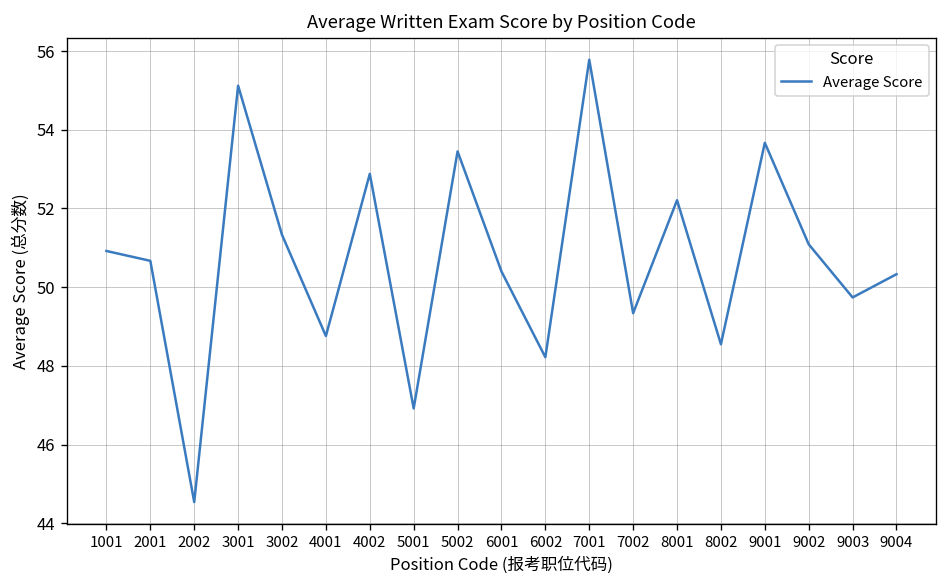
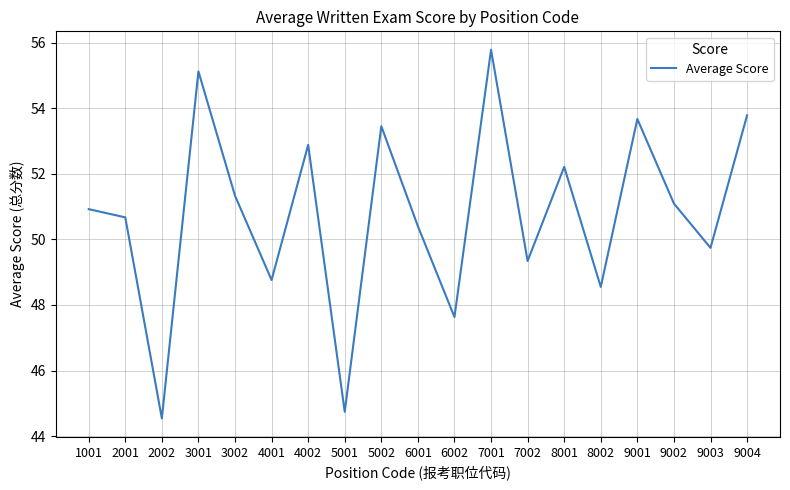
  {
    "1001": 50.9,
    "2001": 50.7,
    "2002": 44.5,
    "3001": 55.1,
    "3002": 51.3,
    "4001": 48.8,
    "4002": 52.9,
-   "5001": 46.9,
+   "5001": 44.7,
    "5002": 53.5,
    "6001": 50.4,
-   "6002": 48.2,
+   "6002": 47.6,
    "7001": 55.8,
    "7002": 49.3,
    "8001": 52.2,
    "8002": 48.6,
    "9001": 53.7,
    "9002": 51.1,
    "9003": 49.7,
-   "9004": 50.3
+   "9004": 53.8
  }
